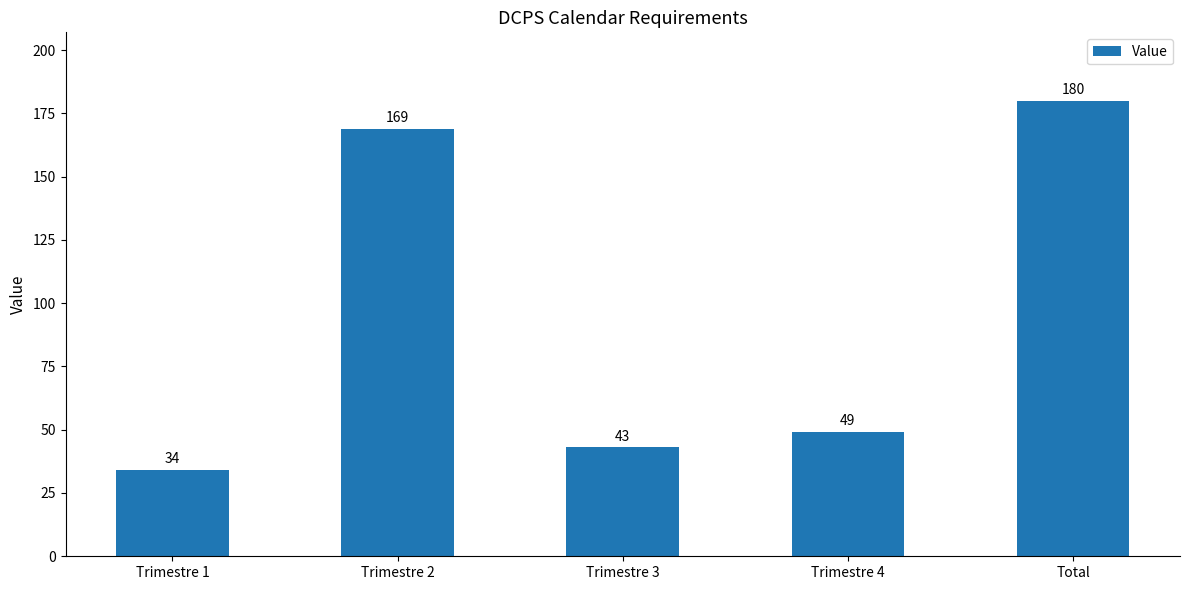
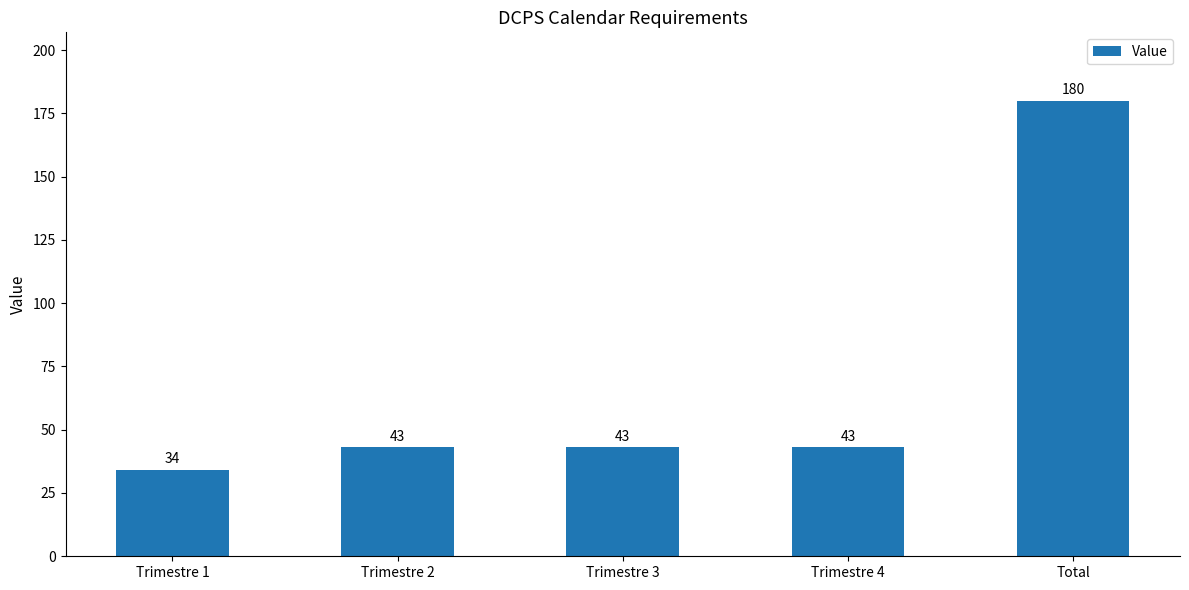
  {
    "Trimestre 1": 34,
-   "Trimestre 2": 169,
+   "Trimestre 2": 43,
    "Trimestre 3": 43,
-   "Trimestre 4": 49,
+   "Trimestre 4": 43,
    "Total": 180
  }
